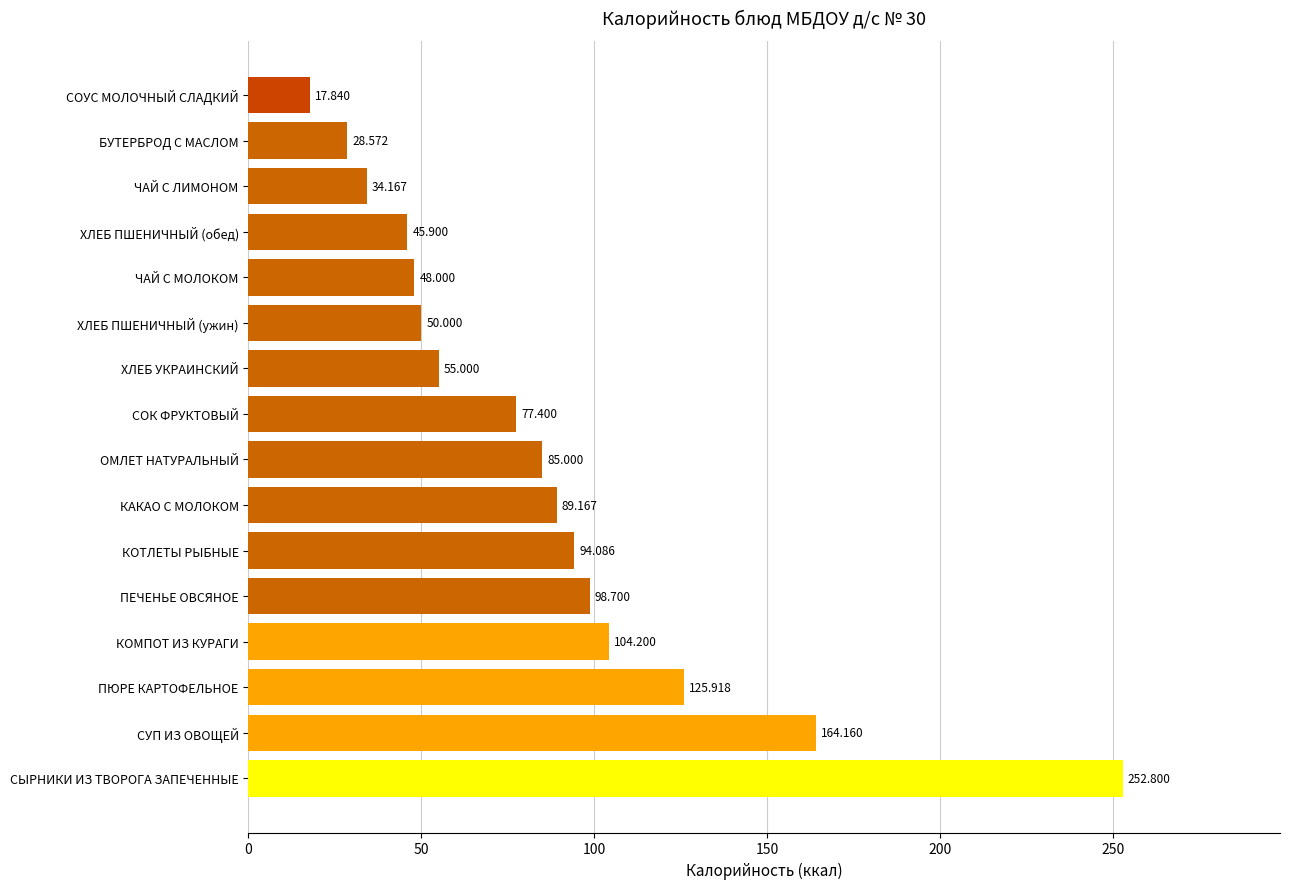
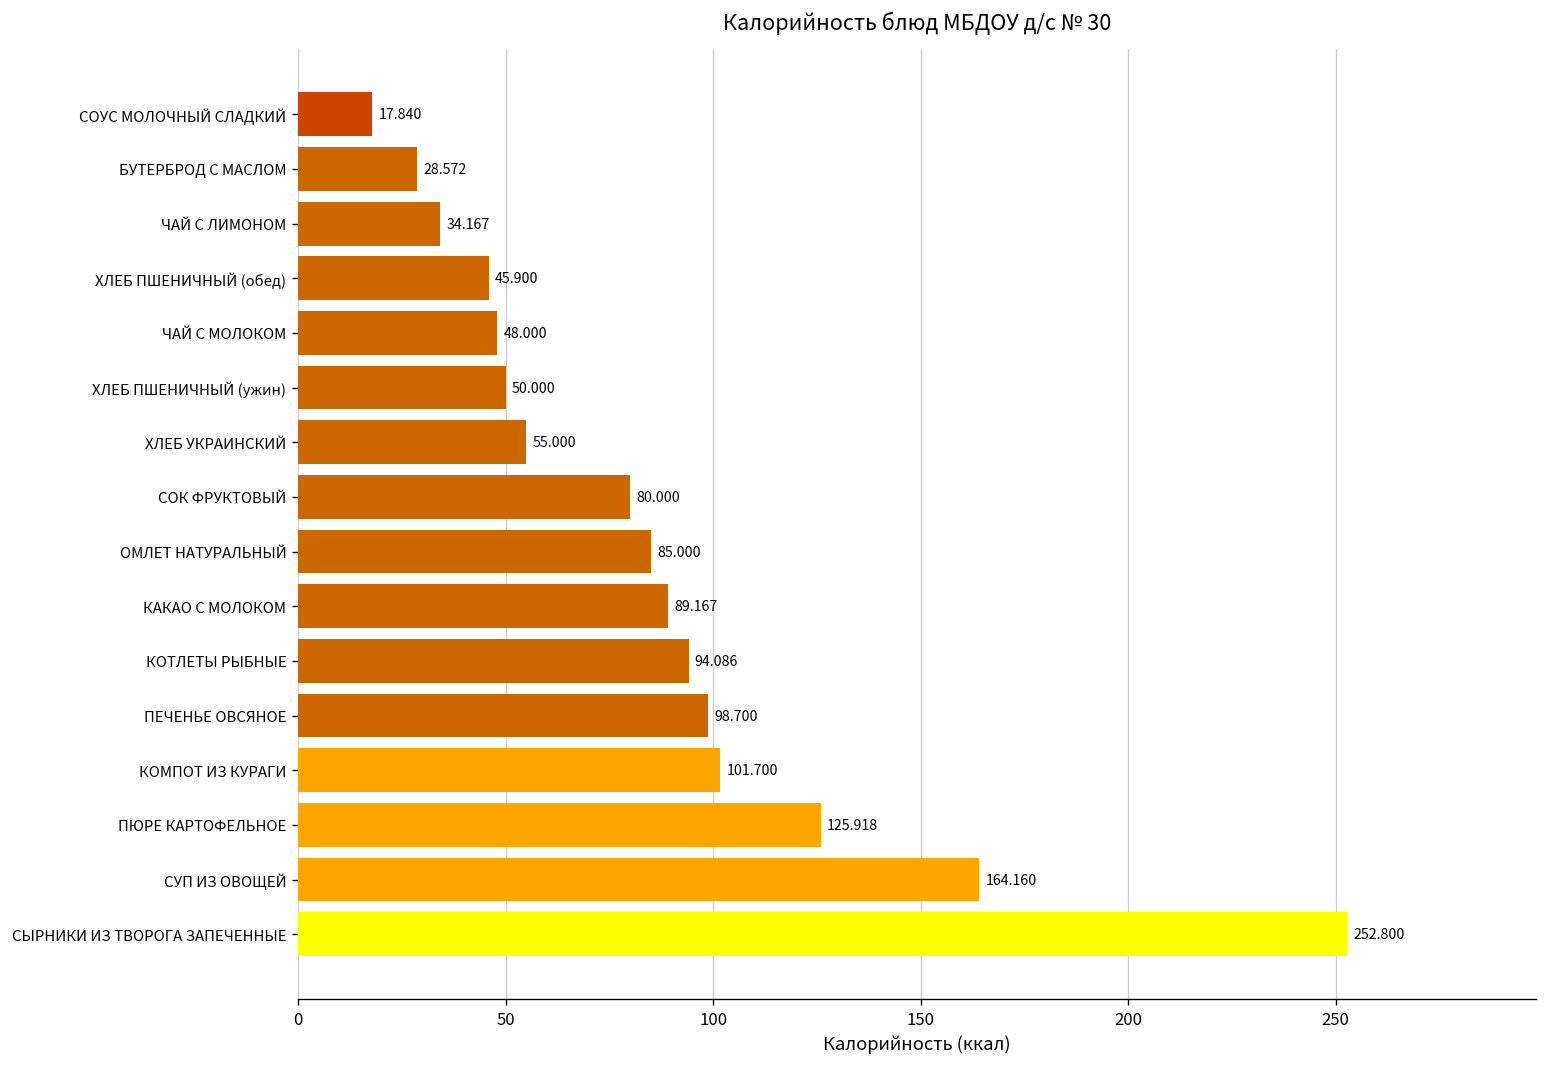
  {
    "СОУС МОЛОЧНЫЙ СЛАДКИЙ": 17.840,
    "БУТЕРБРОД С МАСЛОМ": 28.572,
    "ЧАЙ С ЛИМОНОМ": 34.167,
    "ХЛЕБ ПШЕНИЧНЫЙ (обед)": 45.900,
    "ЧАЙ С МОЛОКОМ": 48.000,
    "ХЛЕБ ПШЕНИЧНЫЙ (ужин)": 50.000,
    "ХЛЕБ УКРАИНСКИЙ": 55.000,
-   "СОК ФРУКТОВЫЙ": 77.400,
+   "СОК ФРУКТОВЫЙ": 80.000,
    "ОМЛЕТ НАТУРАЛЬНЫЙ": 85.000,
    "КАКАО С МОЛОКОМ": 89.167,
    "КОТЛЕТЫ РЫБНЫЕ": 94.086,
    "ПЕЧЕНЬЕ ОВСЯНОЕ": 98.700,
-   "КОМПОТ ИЗ КУРАГИ": 104.200,
+   "КОМПОТ ИЗ КУРАГИ": 101.700,
    "ПЮРЕ КАРТОФЕЛЬНОЕ": 125.918,
    "СУП ИЗ ОВОЩЕЙ": 164.160,
    "СЫРНИКИ ИЗ ТВОРОГА ЗАПЕЧЕННЫЕ": 252.800
  }
